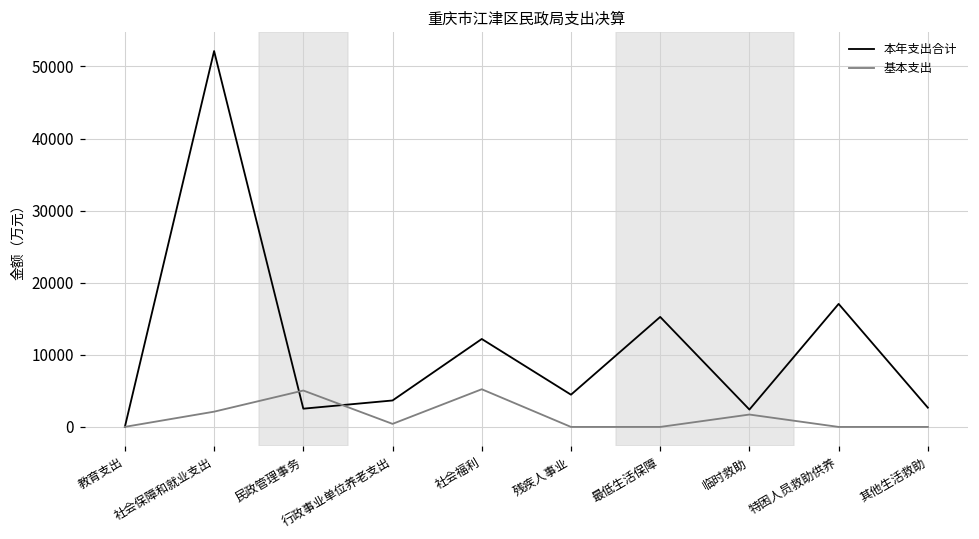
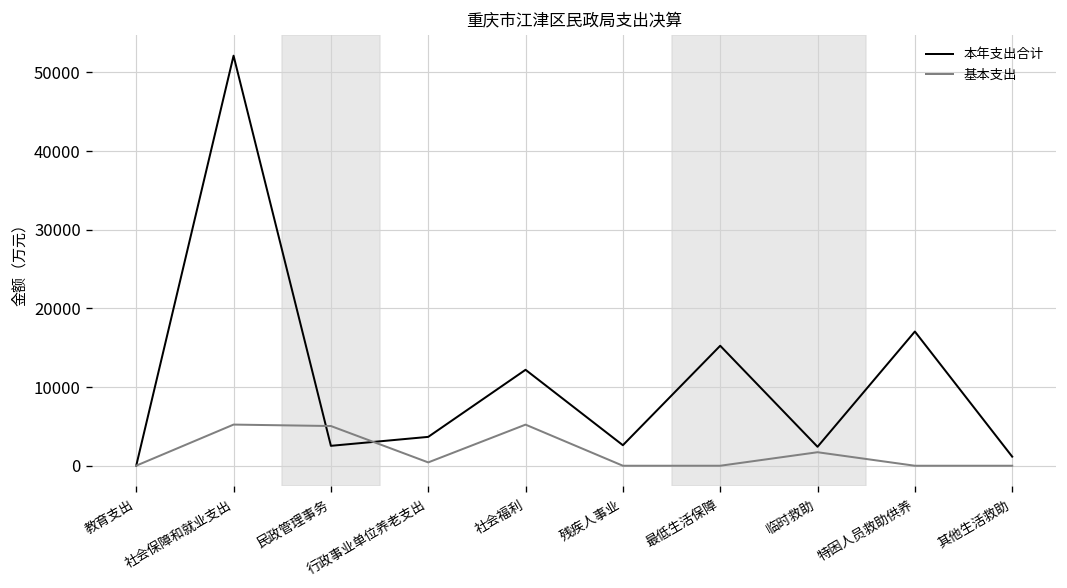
  {
    "本年支出合计": {
      "社会保障和就业支出": 52000,
      "民政管理事务": 3000,
      "行政事业单位养老支出": 4000,
      "社会福利": 12000,
-     "残疾人事业": 4000,
+     "残疾人事业": 3000,
      "最低生活保障": 15000,
      "临时救助": 2000,
      "特困人员救助供养": 17000,
-     "其他生活救助": 3000
+     "其他生活救助": 1000
    },
    "基本支出": {
-     "社会保障和就业支出": 2000,
+     "社会保障和就业支出": 5000,
      "民政管理事务": 5000,
      "行政事业单位养老支出": 0,
      "社会福利": 5000,
      "残疾人事业": 0,
      "最低生活保障": 0,
      "临时救助": 2000,
      "特困人员救助供养": 0,
      "其他生活救助": 0
    }
  }
